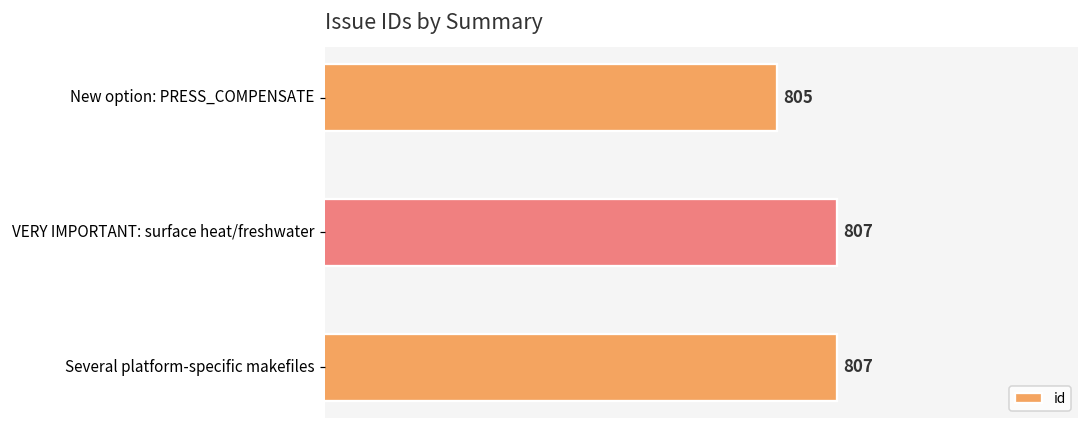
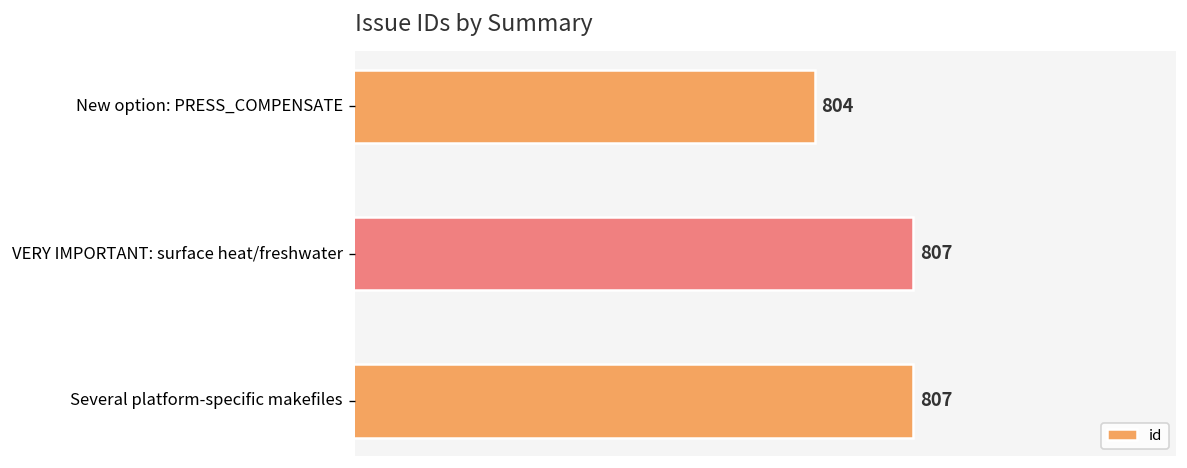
  {
-   "New option: PRESS_COMPENSATE": 805,
+   "New option: PRESS_COMPENSATE": 804,
    "VERY IMPORTANT: surface heat/freshwater": 807,
    "Several platform-specific makefiles": 807
  }
